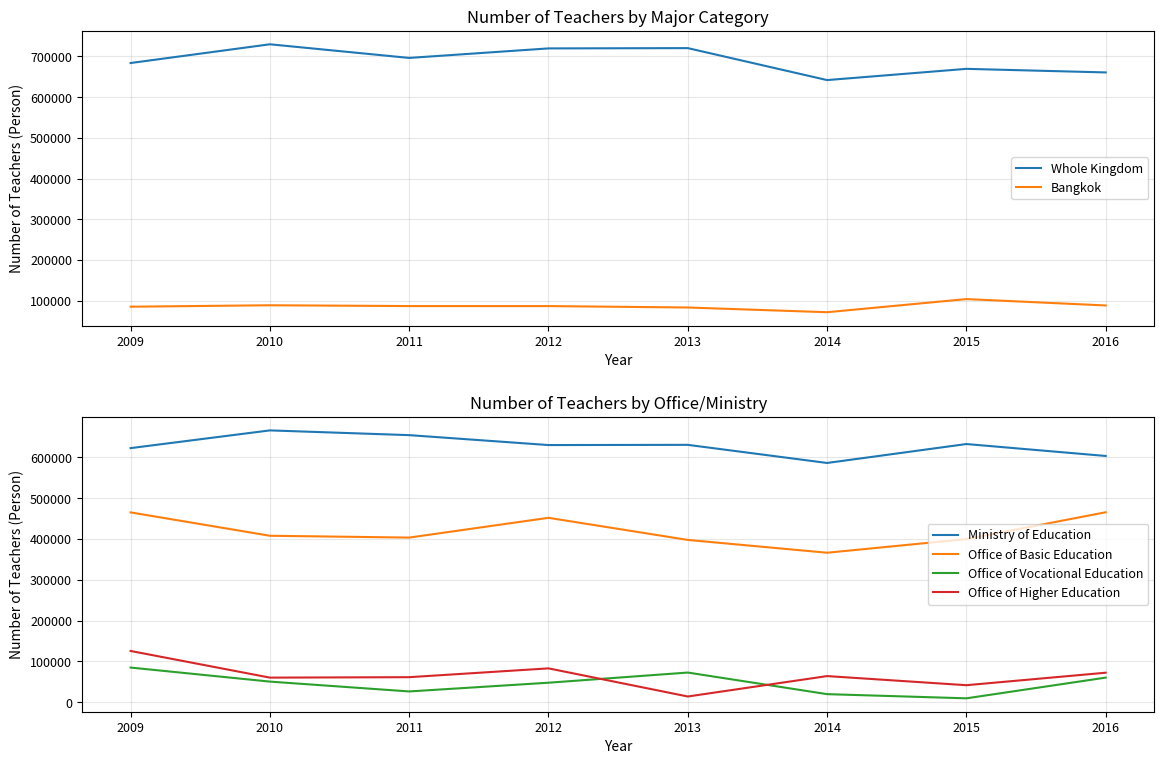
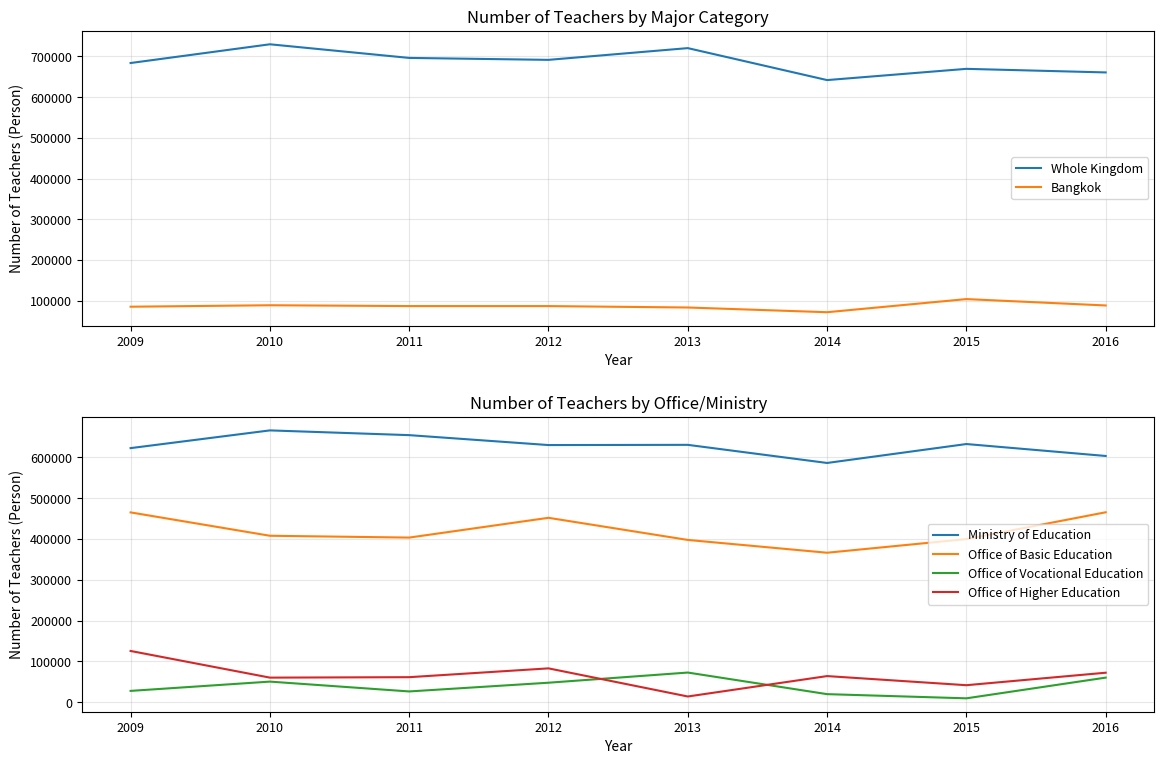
  {
    "Number of Teachers by Major Category": {
      "Whole Kingdom": {
        "2009": 680000,
        "2010": 730000,
        "2011": 700000,
-       "2012": 720000,
+       "2012": 690000,
        "2013": 720000,
        "2014": 640000,
        "2015": 670000,
        "2016": 660000
      },
      "Bangkok": {
        "2009": 90000,
        "2010": 90000,
        "2011": 90000,
        "2012": 90000,
        "2013": 80000,
        "2014": 70000,
        "2015": 100000,
        "2016": 90000
      }
    },
    "Number of Teachers by Office/Ministry": {
      "Ministry of Education": {
        "2009": 620000,
        "2010": 670000,
        "2011": 650000,
        "2012": 630000,
        "2013": 630000,
        "2014": 590000,
        "2015": 630000,
        "2016": 600000
      },
      "Office of Basic Education": {
        "2009": 470000,
        "2010": 410000,
        "2011": 400000,
        "2012": 450000,
        "2013": 400000,
        "2014": 370000,
        "2016": 470000
      },
      "Office of Vocational Education": {
-       "2009": 80000,
+       "2009": 30000,
        "2010": 50000,
        "2011": 30000,
        "2012": 50000,
        "2013": 70000,
        "2014": 20000,
        "2015": 10000,
        "2016": 60000
      },
      "Office of Higher Education": {
        "2009": 130000,
        "2010": 60000,
        "2011": 60000,
        "2012": 80000,
        "2013": 10000,
        "2014": 60000,
        "2015": 40000,
        "2016": 70000
      }
    }
  }
